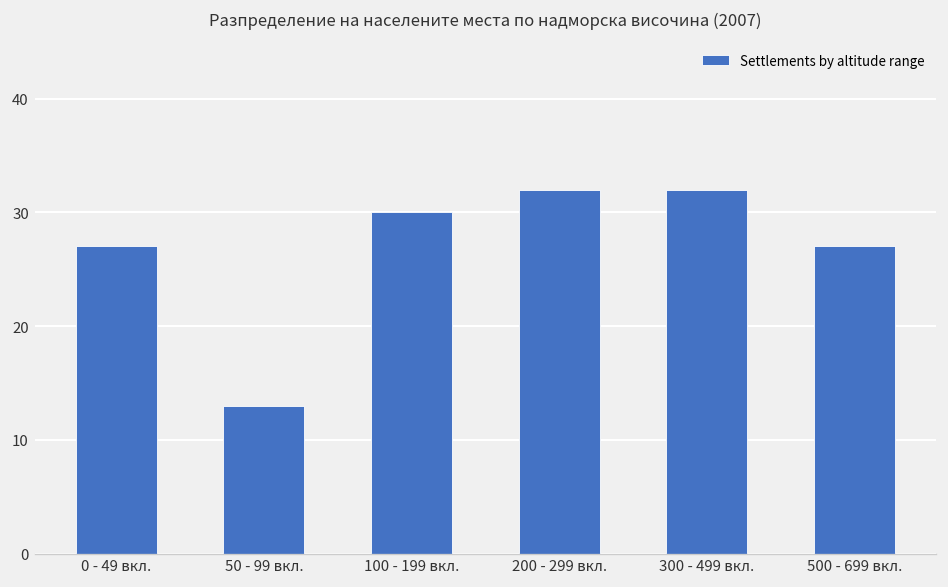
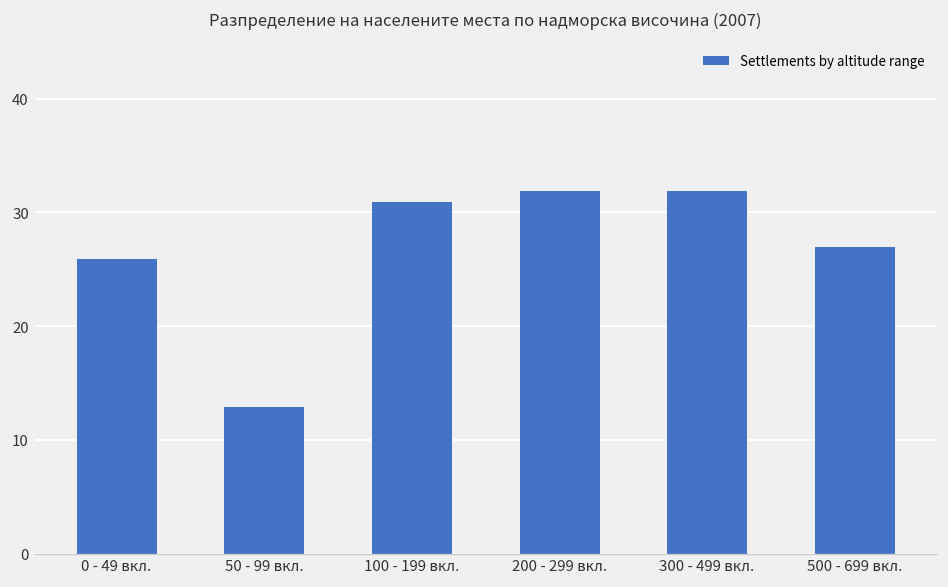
  {
-   "0 - 49 вкл.": 27,
+   "0 - 49 вкл.": 26,
    "50 - 99 вкл.": 13,
-   "100 - 199 вкл.": 30,
+   "100 - 199 вкл.": 31,
    "200 - 299 вкл.": 32,
    "300 - 499 вкл.": 32,
    "500 - 699 вкл.": 27
  }
